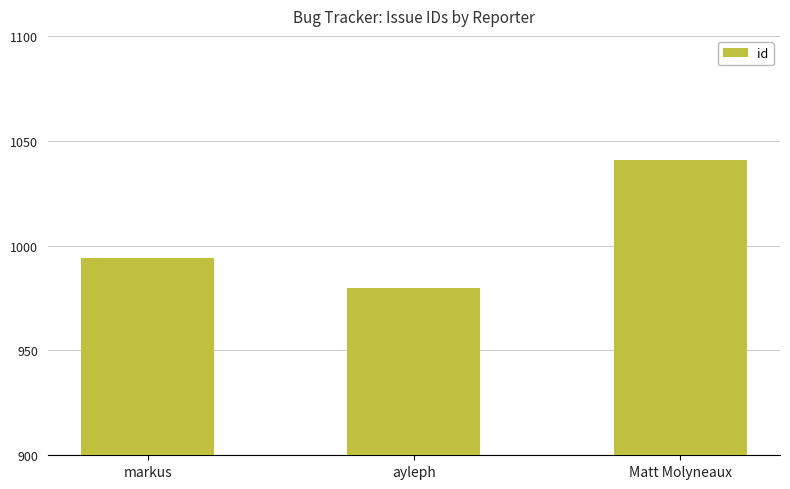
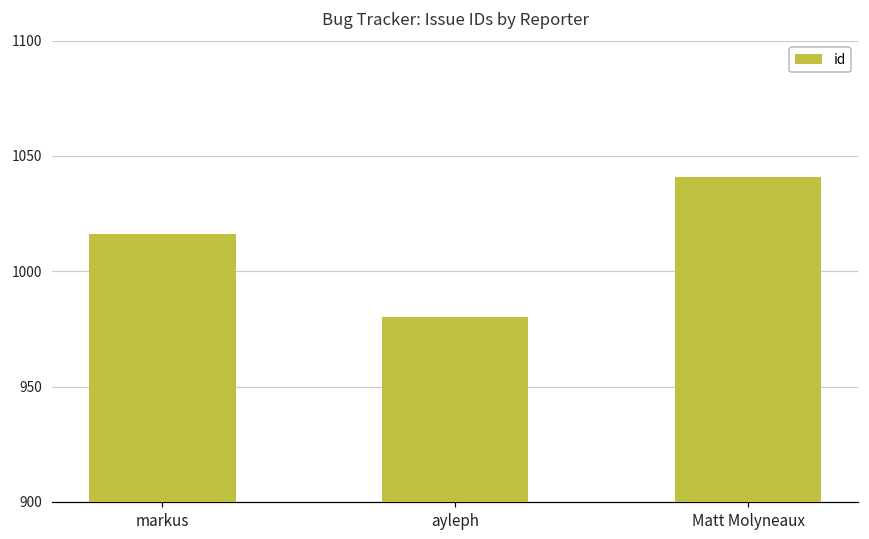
  {
-   "markus": 994,
+   "markus": 1016,
    "ayleph": 980,
    "Matt Molyneaux": 1041
  }
